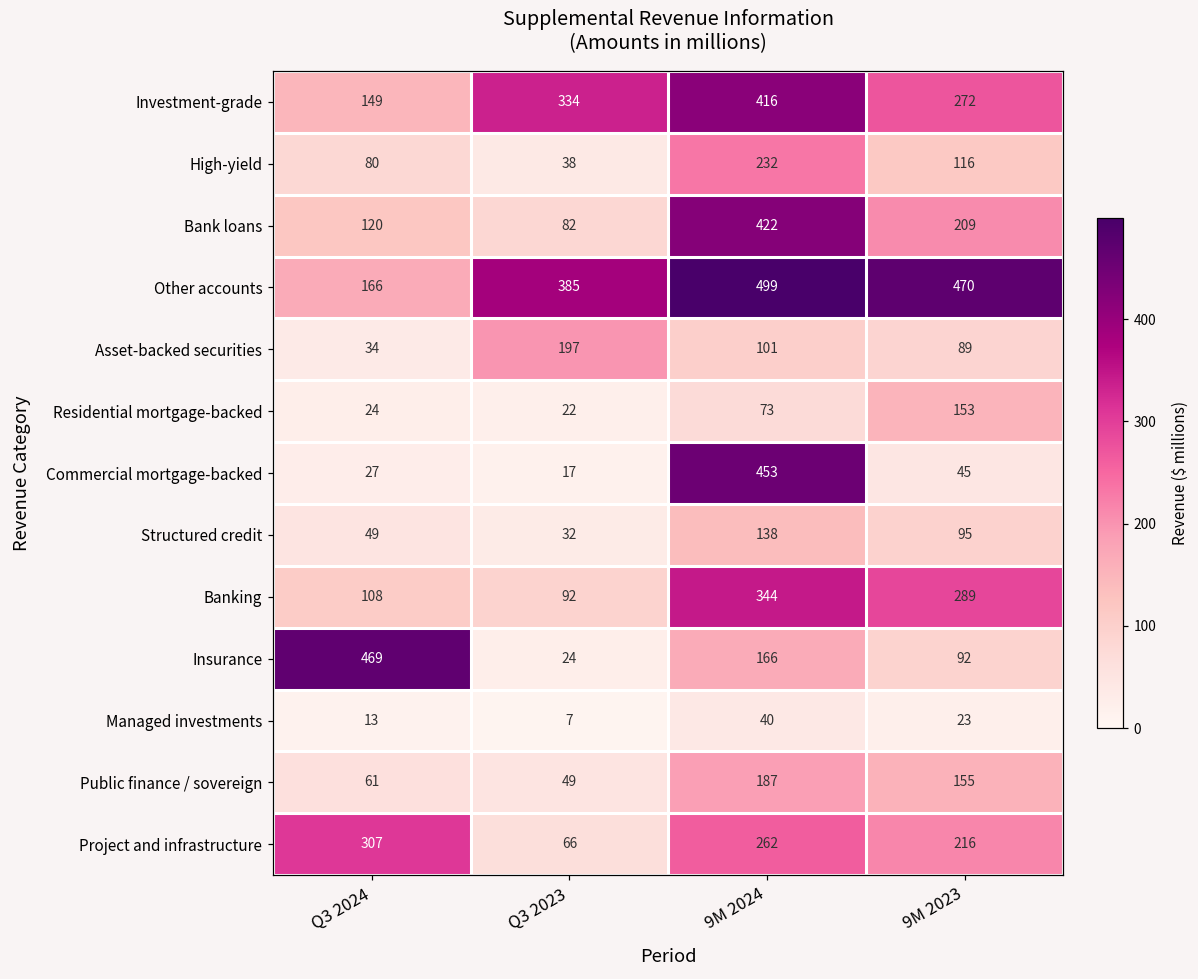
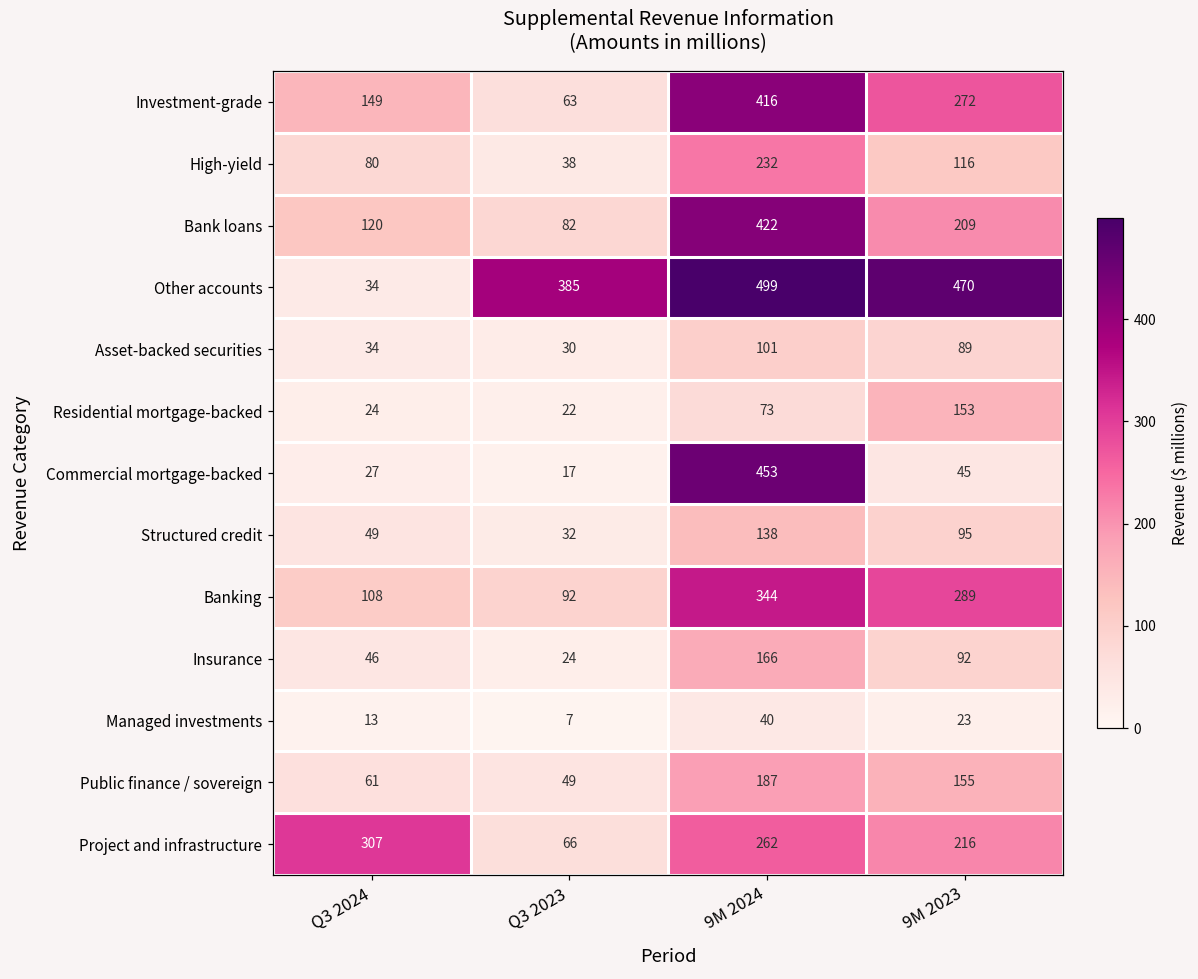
  {
    "Investment-grade": {
      "Q3 2024": 149,
-     "Q3 2023": 334,
+     "Q3 2023": 63,
      "9M 2024": 416,
      "9M 2023": 272
    },
    "High-yield": {
      "Q3 2024": 80,
      "Q3 2023": 38,
      "9M 2024": 232,
      "9M 2023": 116
    },
    "Bank loans": {
      "Q3 2024": 120,
      "Q3 2023": 82,
      "9M 2024": 422,
      "9M 2023": 209
    },
    "Other accounts": {
-     "Q3 2024": 166,
+     "Q3 2024": 34,
      "Q3 2023": 385,
      "9M 2024": 499,
      "9M 2023": 470
    },
    "Asset-backed securities": {
      "Q3 2024": 34,
-     "Q3 2023": 197,
+     "Q3 2023": 30,
      "9M 2024": 101,
      "9M 2023": 89
    },
    "Residential mortgage-backed": {
      "Q3 2024": 24,
      "Q3 2023": 22,
      "9M 2024": 73,
      "9M 2023": 153
    },
    "Commercial mortgage-backed": {
      "Q3 2024": 27,
      "Q3 2023": 17,
      "9M 2024": 453,
      "9M 2023": 45
    },
    "Structured credit": {
      "Q3 2024": 49,
      "Q3 2023": 32,
      "9M 2024": 138,
      "9M 2023": 95
    },
    "Banking": {
      "Q3 2024": 108,
      "Q3 2023": 92,
      "9M 2024": 344,
      "9M 2023": 289
    },
    "Insurance": {
-     "Q3 2024": 469,
+     "Q3 2024": 46,
      "Q3 2023": 24,
      "9M 2024": 166,
      "9M 2023": 92
    },
    "Managed investments": {
      "Q3 2024": 13,
      "Q3 2023": 7,
      "9M 2024": 40,
      "9M 2023": 23
    },
    "Public finance / sovereign": {
      "Q3 2024": 61,
      "Q3 2023": 49,
      "9M 2024": 187,
      "9M 2023": 155
    },
    "Project and infrastructure": {
      "Q3 2024": 307,
      "Q3 2023": 66,
      "9M 2024": 262,
      "9M 2023": 216
    }
  }
